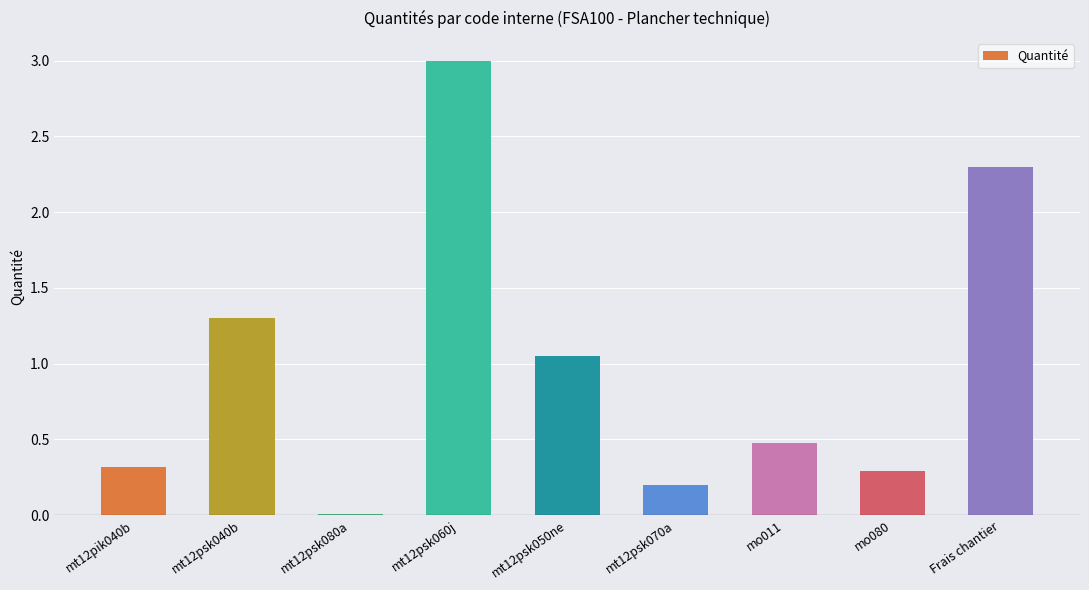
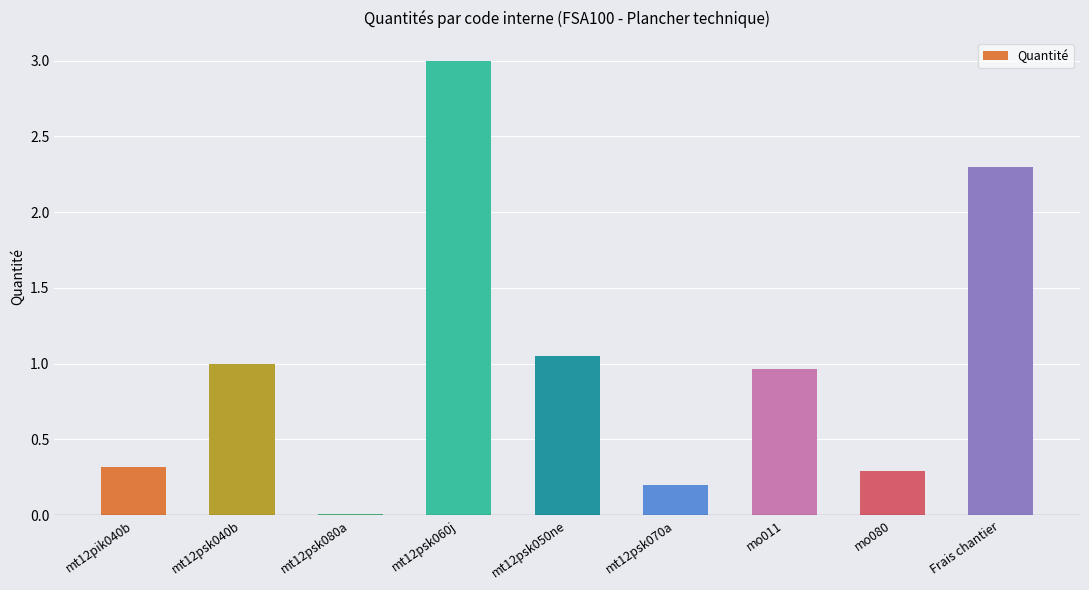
  {
    "mt12pik040b": 0.32,
-   "mt12psk040b": 1.3,
+   "mt12psk040b": 1.0,
    "mt12psk060j": 3.00,
    "mt12psk050ne": 1.05,
    "mt12psk070a": 0.20,
-   "mo011": 0.47,
+   "mo011": 0.96,
    "mo080": 0.29,
    "Frais chantier": 2.30
  }
